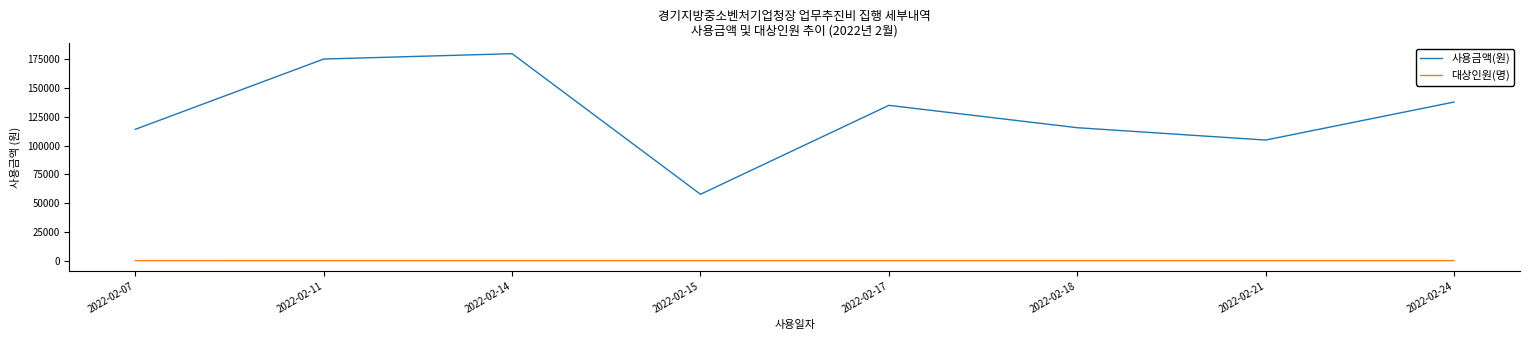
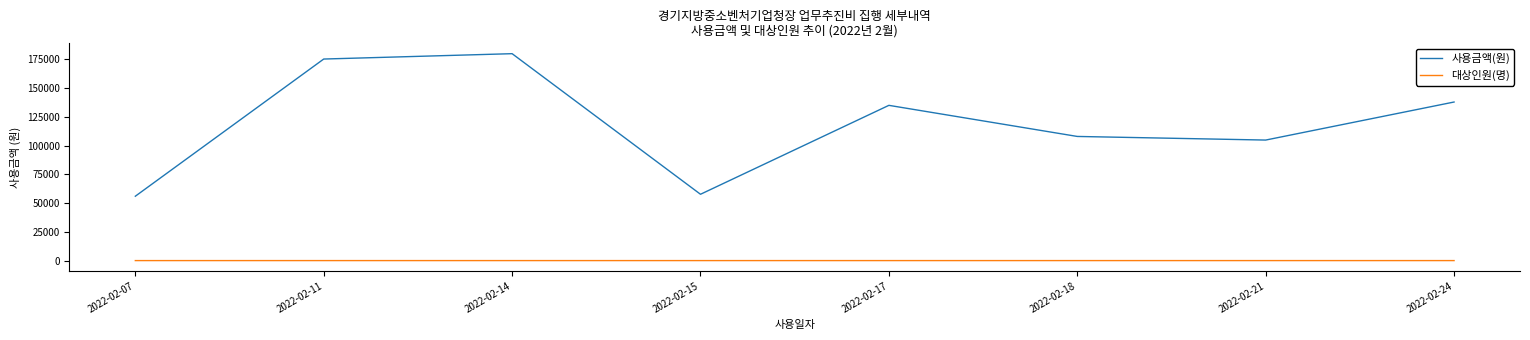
  {
    "사용금액(원)": {
-     "2022-02-07": 114000,
+     "2022-02-07": 56000,
      "2022-02-11": 175000,
      "2022-02-14": 180000,
      "2022-02-15": 58000,
      "2022-02-17": 135000,
-     "2022-02-18": 116000,
+     "2022-02-18": 108000,
      "2022-02-21": 105000,
      "2022-02-24": 138000
    },
    "대상인원(명)": {
      "2022-02-07": 0,
      "2022-02-11": 0,
      "2022-02-14": 0,
      "2022-02-15": 0,
      "2022-02-17": 0,
      "2022-02-18": 0,
      "2022-02-21": 0,
      "2022-02-24": 0
    }
  }
